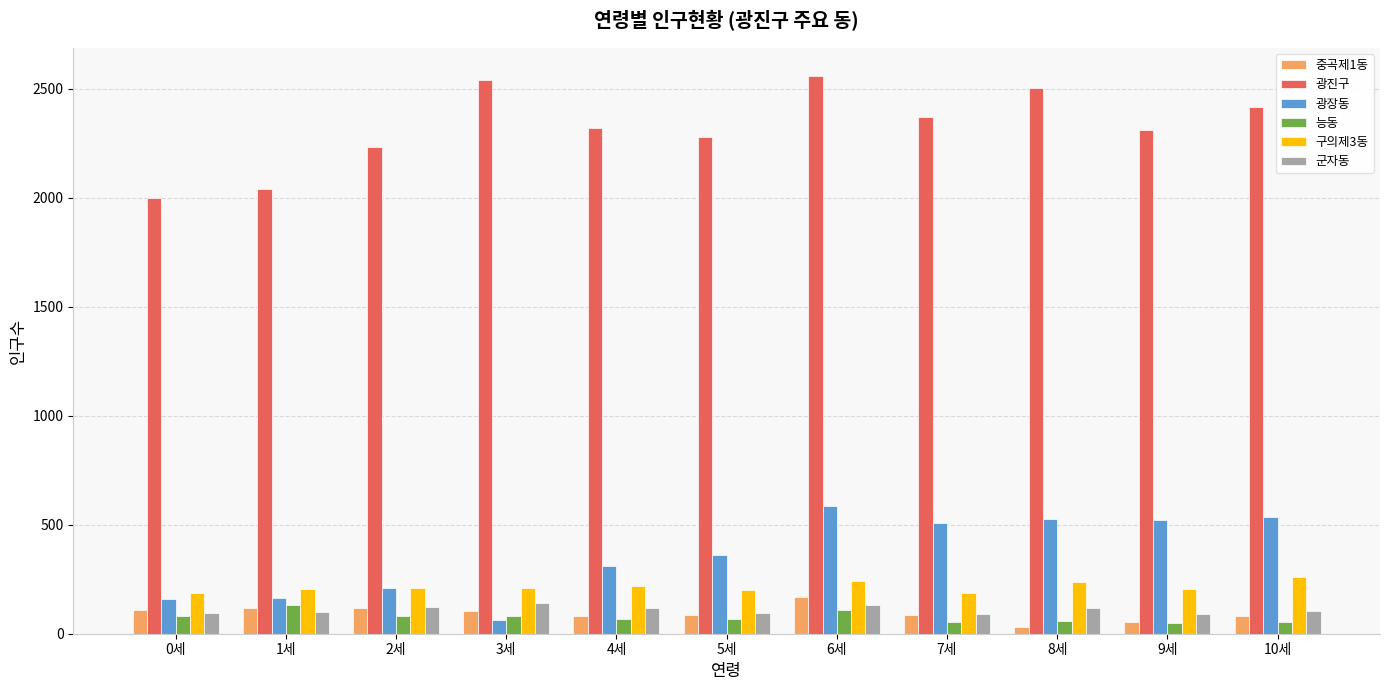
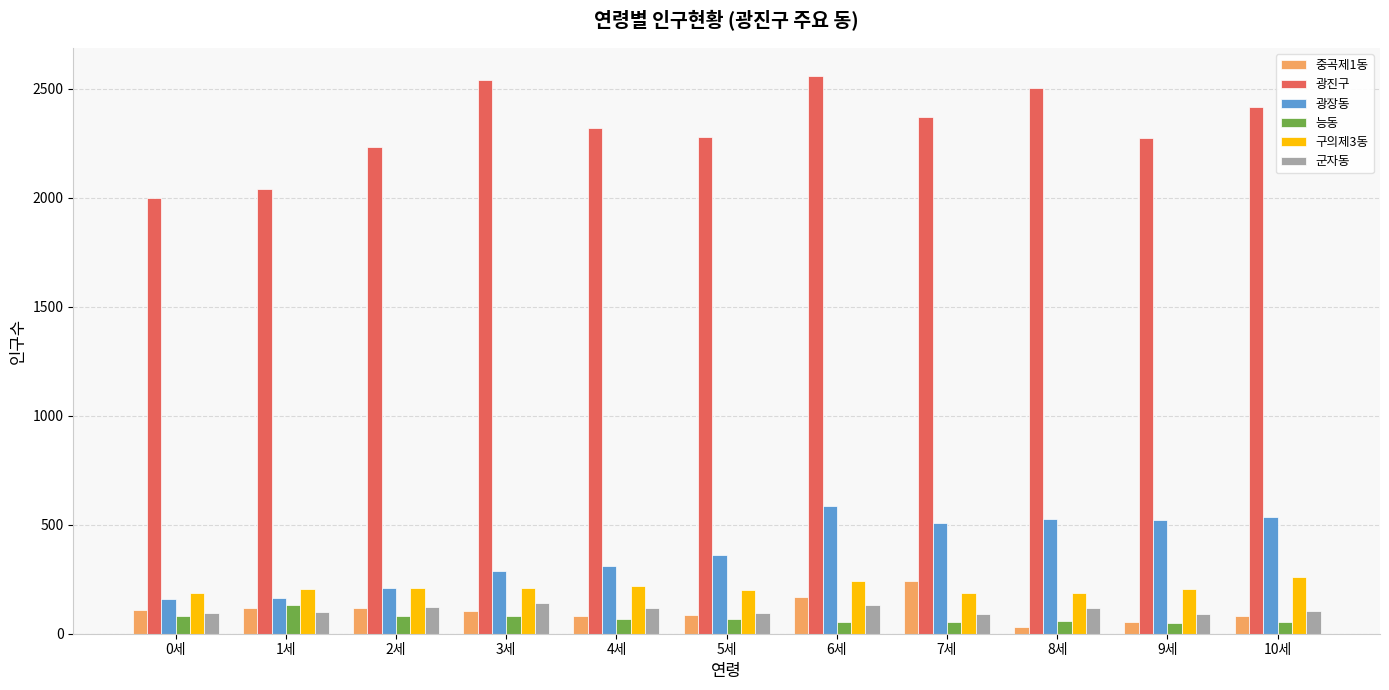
  {
    "중곡제1동": {
      "0세": 110,
      "1세": 120,
      "2세": 120,
      "3세": 110,
      "4세": 80,
      "5세": 90,
      "6세": 170,
-     "7세": 80,
+     "7세": 240,
      "8세": 30,
      "9세": 50,
      "10세": 80
    },
    "광진구": {
      "0세": 2000,
      "1세": 2040,
      "2세": 2230,
      "3세": 2540,
      "4세": 2320,
      "5세": 2280,
      "6세": 2560,
      "7세": 2370,
      "8세": 2510,
-     "9세": 2310,
+     "9세": 2270,
      "10세": 2420
    },
    "광장동": {
      "0세": 160,
      "1세": 170,
      "2세": 210,
-     "3세": 60,
+     "3세": 290,
      "4세": 310,
      "5세": 360,
      "6세": 590,
      "7세": 510,
      "8세": 530,
      "9세": 520,
      "10세": 540
    },
    "능동": {
      "0세": 80,
      "1세": 130,
      "2세": 80,
      "3세": 80,
      "4세": 70,
      "5세": 70,
-     "6세": 110,
+     "6세": 50,
      "7세": 60,
      "8세": 60,
      "9세": 50,
      "10세": 50
    },
    "구의제3동": {
      "0세": 190,
      "1세": 210,
      "2세": 210,
      "3세": 210,
      "4세": 220,
      "5세": 200,
      "6세": 240,
      "7세": 190,
-     "8세": 240,
+     "8세": 190,
      "9세": 210,
      "10세": 260
    },
    "군자동": {
      "0세": 100,
      "1세": 100,
      "2세": 120,
      "3세": 140,
      "4세": 120,
      "5세": 100,
      "6세": 130,
      "7세": 90,
      "8세": 120,
      "9세": 90,
      "10세": 110
    }
  }
